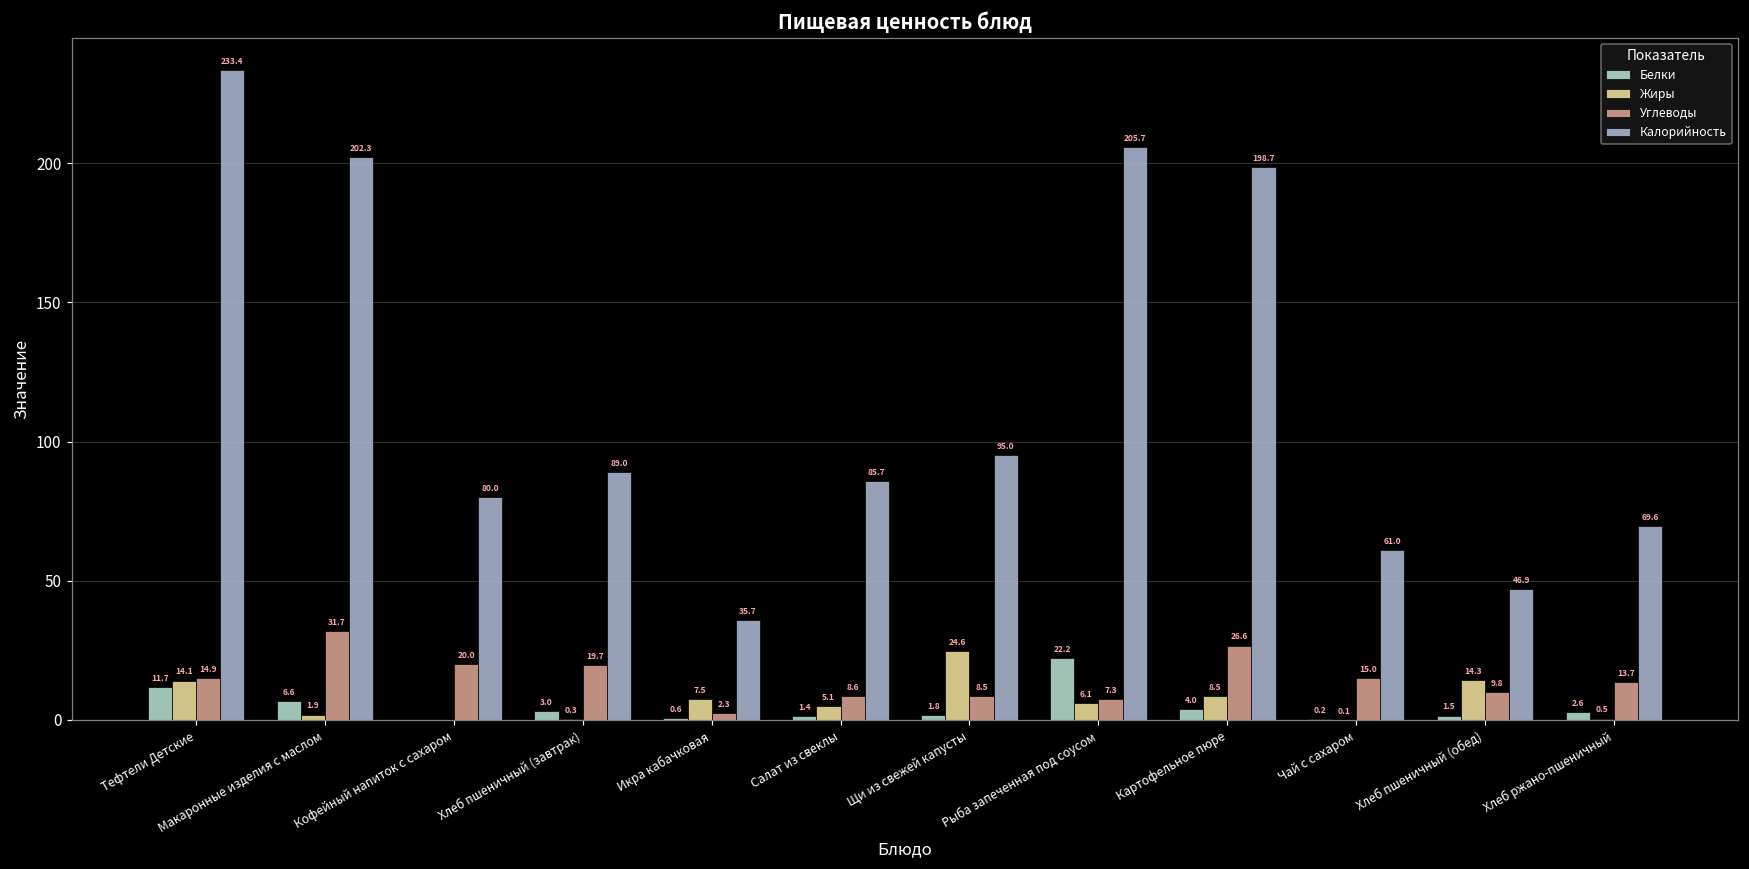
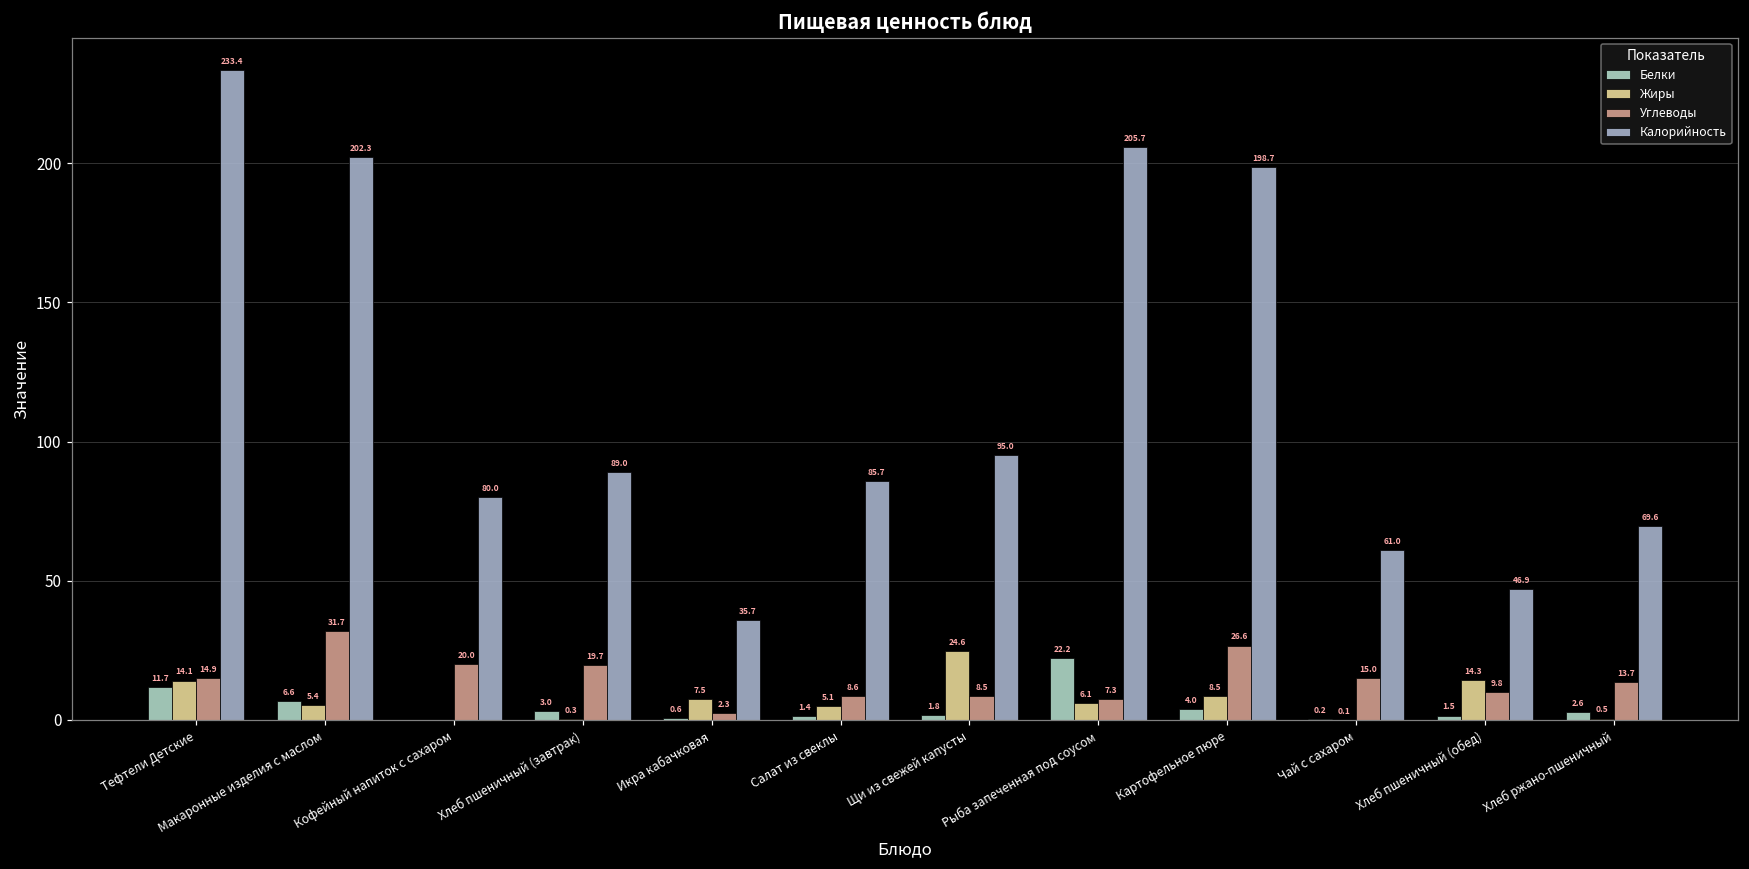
  {
    "Жиры": {
      "Тефтели Детские": 14.1,
-     "Макаронные изделия с маслом": 1.9,
+     "Макаронные изделия с маслом": 5.4,
      "Хлеб пшеничный (завтрак)": 0.3,
      "Икра кабачковая": 7.5,
      "Салат из свеклы": 5.1,
      "Щи из свежей капусты": 24.6,
      "Рыба запеченная под соусом": 6.1,
      "Картофельное пюре": 8.5,
      "Чай с сахаром": 0.1,
      "Хлеб пшеничный (обед)": 14.3,
      "Хлеб ржано-пшеничный": 0.5
    },
    "Углеводы": {
      "Тефтели Детские": 14.9,
      "Макаронные изделия с маслом": 31.7,
      "Кофейный напиток с сахаром": 20.0,
      "Хлеб пшеничный (завтрак)": 19.7,
      "Икра кабачковая": 2.3,
      "Салат из свеклы": 8.6,
      "Щи из свежей капусты": 8.5,
      "Рыба запеченная под соусом": 7.3,
      "Картофельное пюре": 26.6,
      "Чай с сахаром": 15.0,
      "Хлеб пшеничный (обед)": 9.8,
      "Хлеб ржано-пшеничный": 13.7
    }
  }
